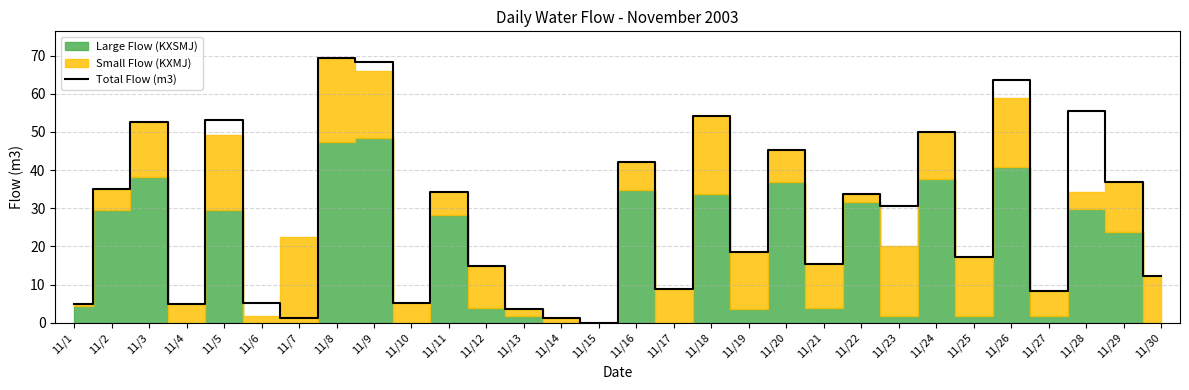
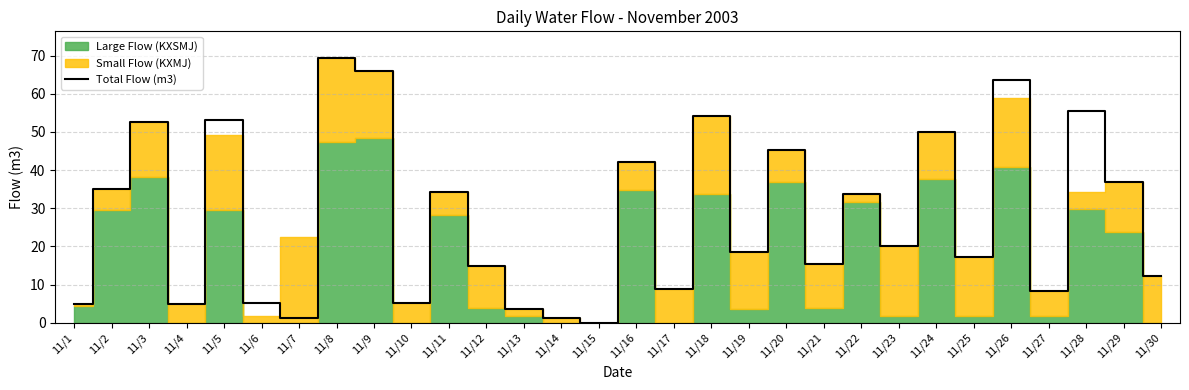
  {
    "Total Flow (m3)": {
      "11/2": 35,
      "11/3": 53,
      "11/4": 5,
      "11/5": 53,
      "11/6": 5,
      "11/7": 1,
      "11/8": 69,
-     "11/9": 68,
+     "11/9": 66,
      "11/10": 5,
      "11/11": 34,
      "11/12": 15,
      "11/13": 4,
      "11/14": 1,
      "11/15": 0,
      "11/16": 42,
      "11/17": 9,
      "11/18": 54,
      "11/19": 18,
      "11/20": 45,
      "11/21": 15,
      "11/22": 34,
-     "11/23": 31,
+     "11/23": 20,
      "11/24": 50,
      "11/25": 17,
      "11/26": 64,
      "11/27": 8,
      "11/28": 56,
      "11/29": 37
    }
  }
